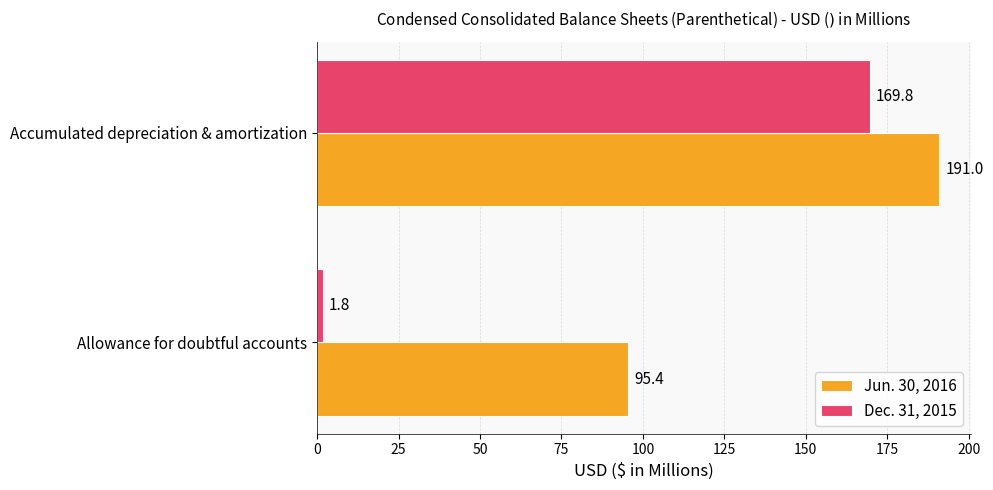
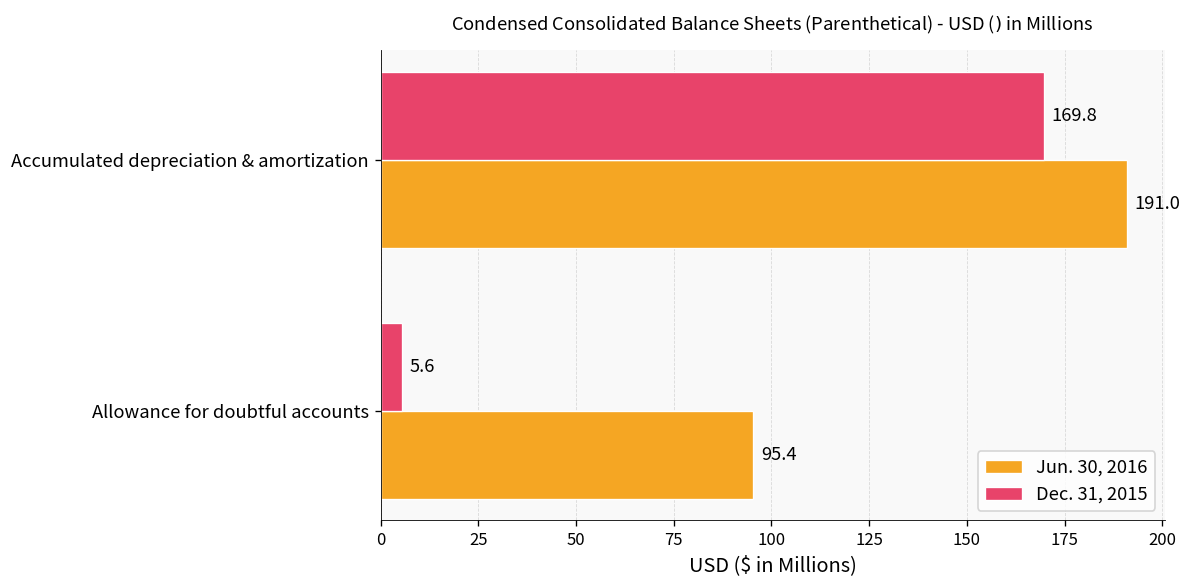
  {
    "Jun. 30, 2016": {
      "Accumulated depreciation & amortization": 191.0,
      "Allowance for doubtful accounts": 95.4
    },
    "Dec. 31, 2015": {
      "Accumulated depreciation & amortization": 169.8,
-     "Allowance for doubtful accounts": 1.8
+     "Allowance for doubtful accounts": 5.6
    }
  }
